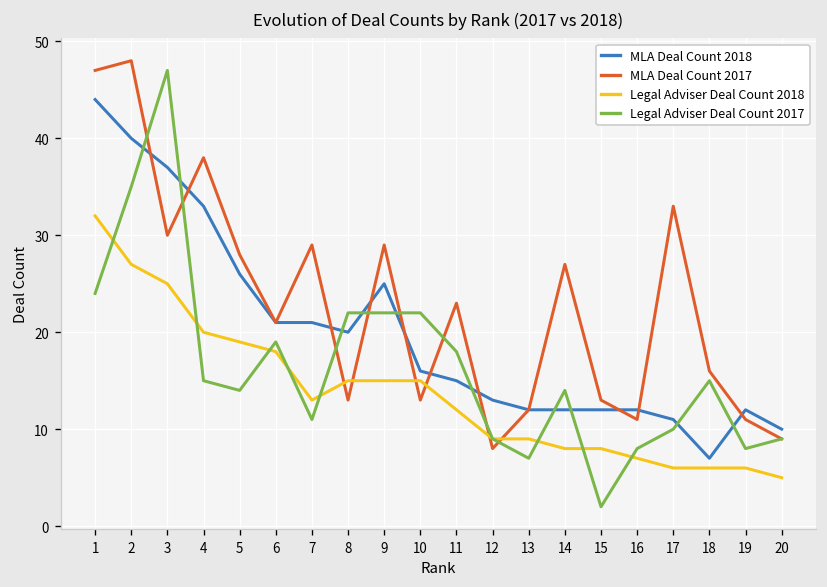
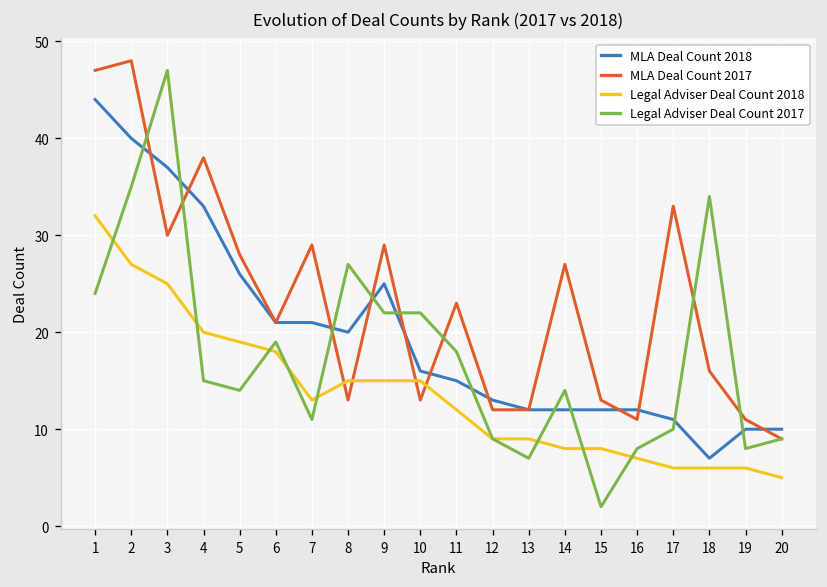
  {
    "MLA Deal Count 2018": {
      "1": 44,
      "2": 40,
      "3": 37,
      "4": 33,
      "5": 26,
      "7": 21,
      "8": 20,
      "9": 25,
      "10": 16,
      "11": 15,
      "12": 13,
      "14": 12,
      "15": 12,
      "16": 12,
      "17": 11,
      "18": 7,
-     "19": 12,
+     "19": 10,
      "20": 10
    },
    "MLA Deal Count 2017": {
      "1": 47,
      "2": 48,
      "3": 30,
      "4": 38,
      "5": 28,
      "7": 29,
      "8": 13,
      "9": 29,
      "10": 13,
      "11": 23,
-     "12": 8,
+     "12": 12,
      "14": 27,
      "15": 13,
      "16": 11,
      "17": 33,
      "18": 16,
      "19": 11
    },
    "Legal Adviser Deal Count 2018": {
      "1": 32,
      "2": 27,
      "3": 25,
      "4": 20,
      "5": 19,
      "6": 18,
      "7": 13,
      "8": 15,
      "9": 15,
      "10": 15,
      "11": 12,
      "13": 9,
      "14": 8,
      "15": 8,
      "16": 7,
      "17": 6,
      "18": 6,
      "19": 6,
      "20": 5
    },
    "Legal Adviser Deal Count 2017": {
      "1": 24,
      "2": 35,
      "3": 47,
      "4": 15,
      "5": 14,
      "6": 19,
      "7": 11,
-     "8": 22,
+     "8": 27,
      "9": 22,
      "10": 22,
      "11": 18,
      "13": 7,
      "14": 14,
      "15": 2,
      "16": 8,
      "17": 10,
-     "18": 15,
+     "18": 34,
      "19": 8
    }
  }
